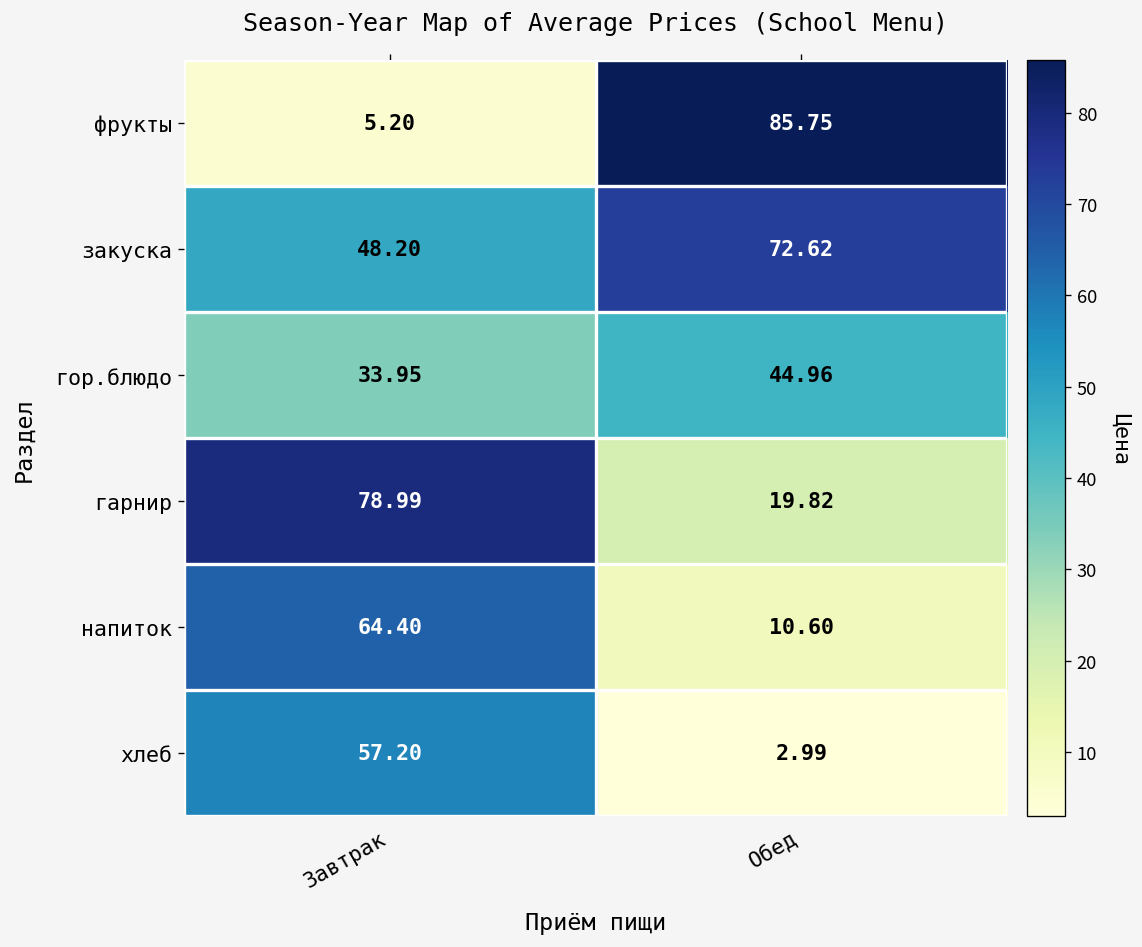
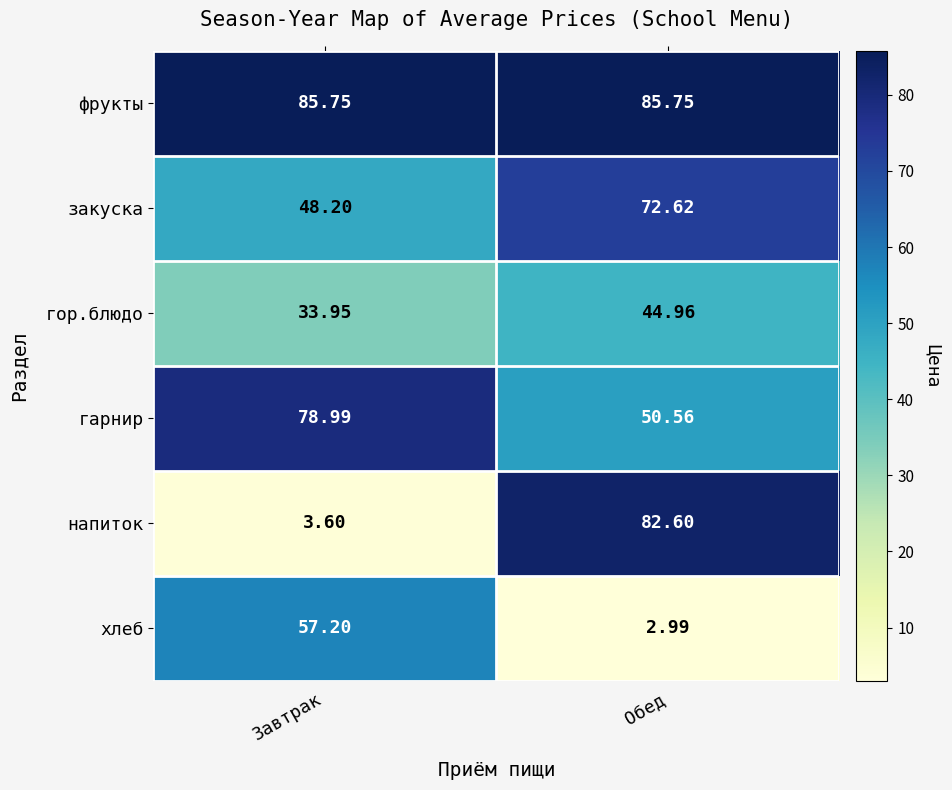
  {
    "фрукты": {
-     "Завтрак": 5.20,
+     "Завтрак": 85.75,
      "Обед": 85.75
    },
    "закуска": {
      "Завтрак": 48.20,
      "Обед": 72.62
    },
    "гор.блюдо": {
      "Завтрак": 33.95,
      "Обед": 44.96
    },
    "гарнир": {
      "Завтрак": 78.99,
-     "Обед": 19.82
+     "Обед": 50.56
    },
    "напиток": {
-     "Завтрак": 64.40,
-     "Обед": 10.60
+     "Завтрак": 3.60,
+     "Обед": 82.60
    },
    "хлеб": {
      "Завтрак": 57.20,
      "Обед": 2.99
    }
  }
